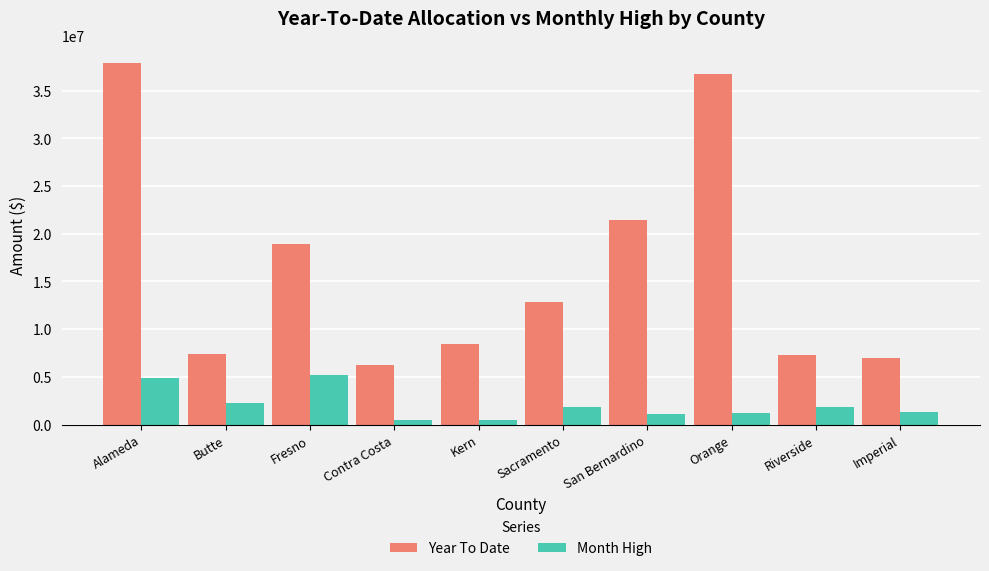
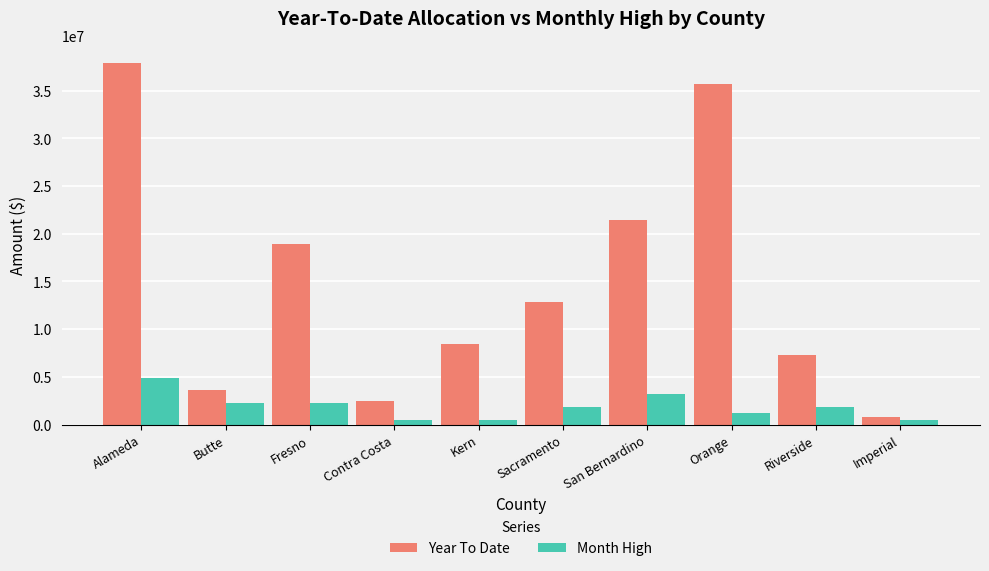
  {
    "Year To Date": {
      "Alameda": 38000000,
-     "Butte": 7000000,
+     "Butte": 4000000,
      "Fresno": 19000000,
-     "Contra Costa": 6000000,
+     "Contra Costa": 3000000,
      "Kern": 8000000,
      "Sacramento": 13000000,
      "San Bernardino": 21000000,
-     "Orange": 37000000,
+     "Orange": 36000000,
      "Riverside": 7000000,
-     "Imperial": 7000000
+     "Imperial": 1000000
    },
    "Month High": {
      "Alameda": 5000000,
      "Butte": 2000000,
-     "Fresno": 5000000,
+     "Fresno": 2000000,
      "Contra Costa": 0,
      "Kern": 0,
      "Sacramento": 2000000,
-     "San Bernardino": 1000000,
+     "San Bernardino": 3000000,
      "Orange": 1000000,
      "Riverside": 2000000,
-     "Imperial": 1000000
+     "Imperial": 0
    }
  }
